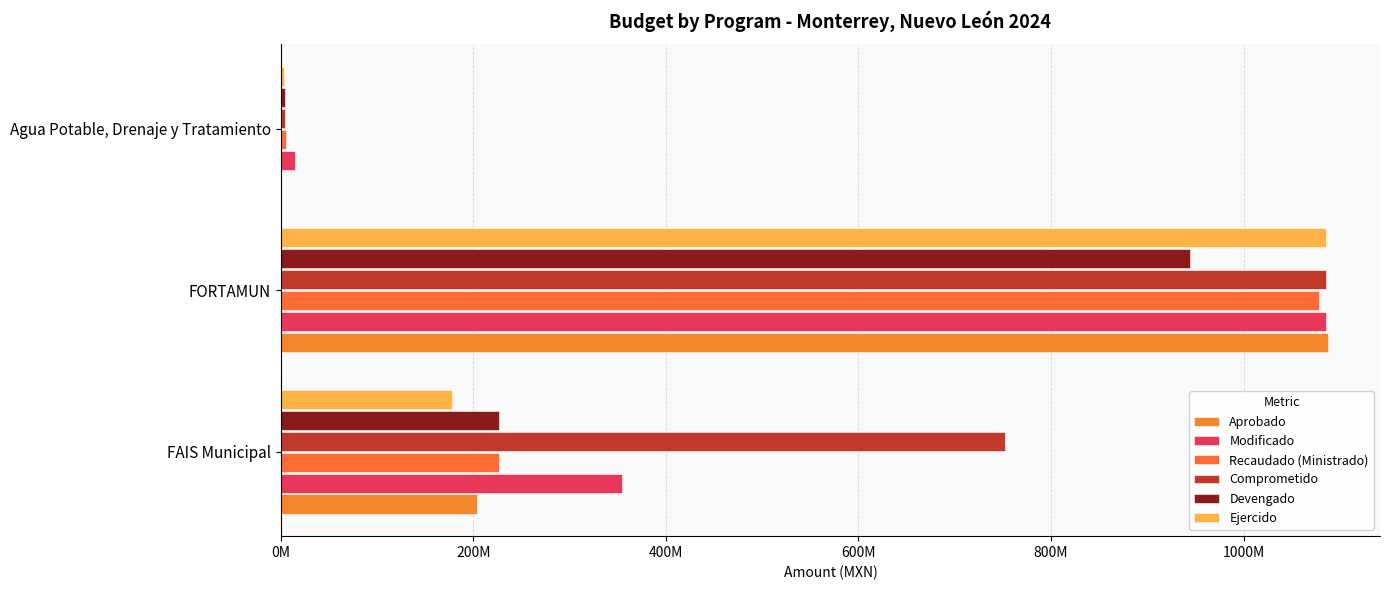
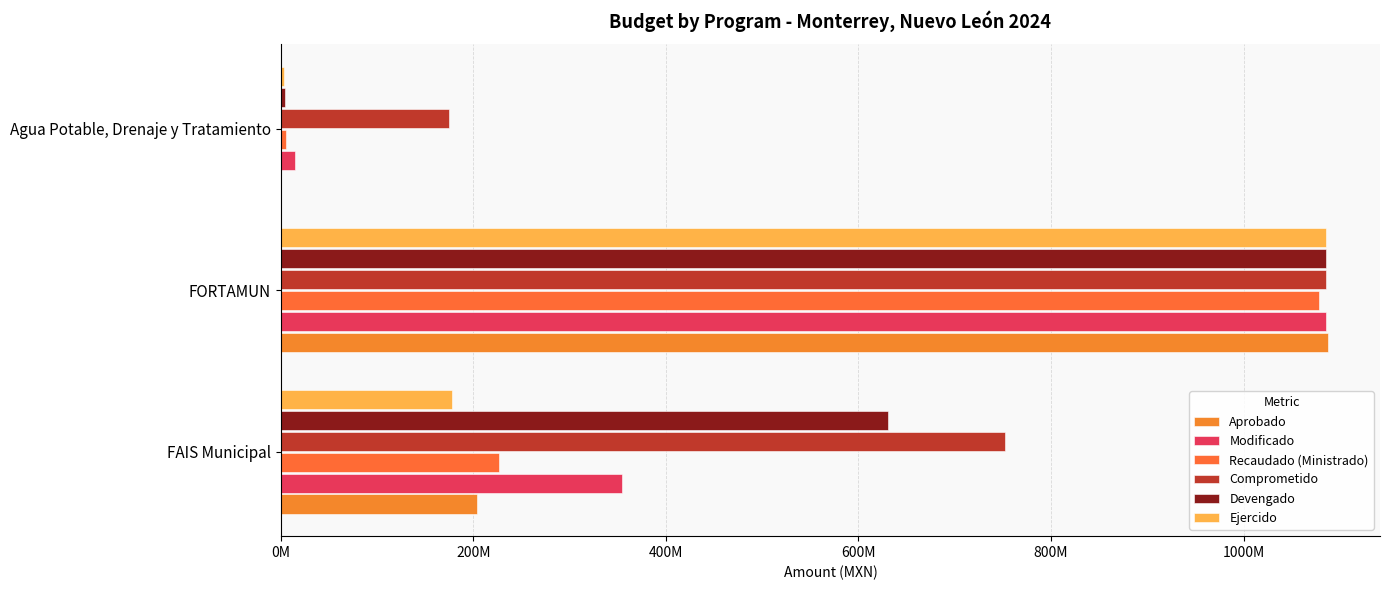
  {
    "Modificado": {
      "Agua Potable, Drenaje y Tratamiento": 10000000,
      "FORTAMUN": 1090000000,
      "FAIS Municipal": 350000000
    },
    "Comprometido": {
-     "Agua Potable, Drenaje y Tratamiento": 0,
+     "Agua Potable, Drenaje y Tratamiento": 170000000,
      "FORTAMUN": 1090000000,
      "FAIS Municipal": 750000000
    },
    "Devengado": {
      "Agua Potable, Drenaje y Tratamiento": 0,
-     "FORTAMUN": 940000000,
-     "FAIS Municipal": 230000000
+     "FORTAMUN": 1090000000,
+     "FAIS Municipal": 630000000
    }
  }
